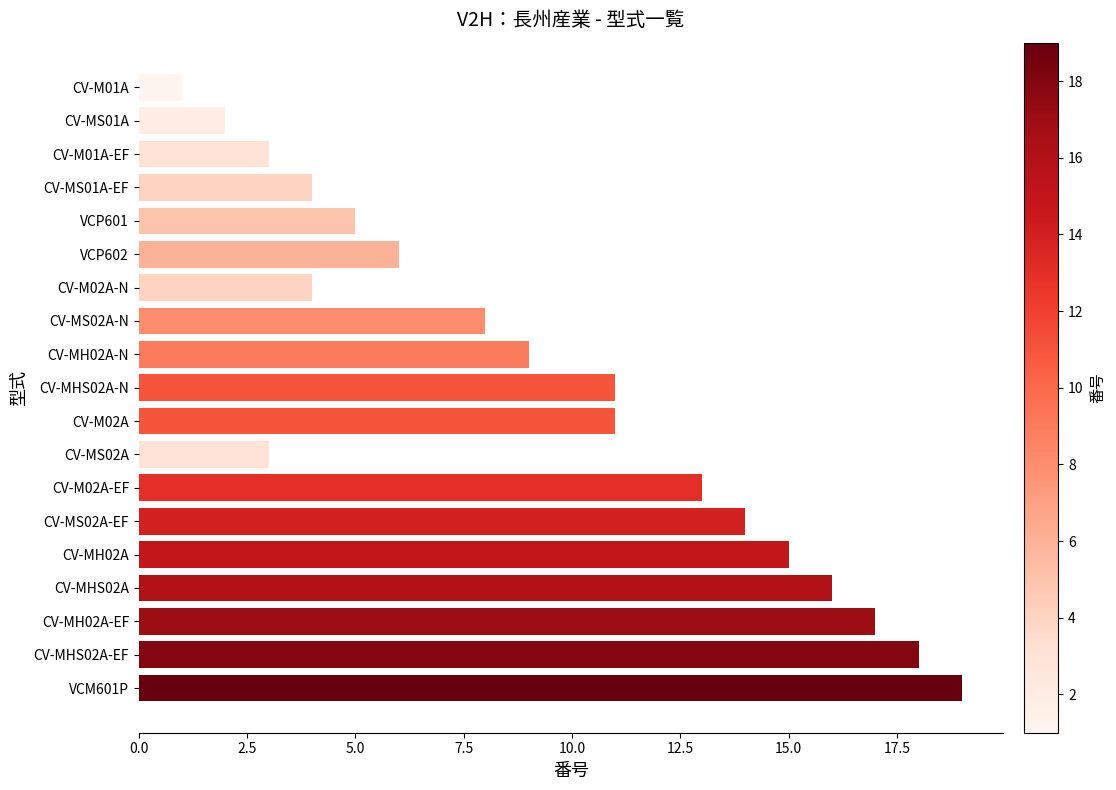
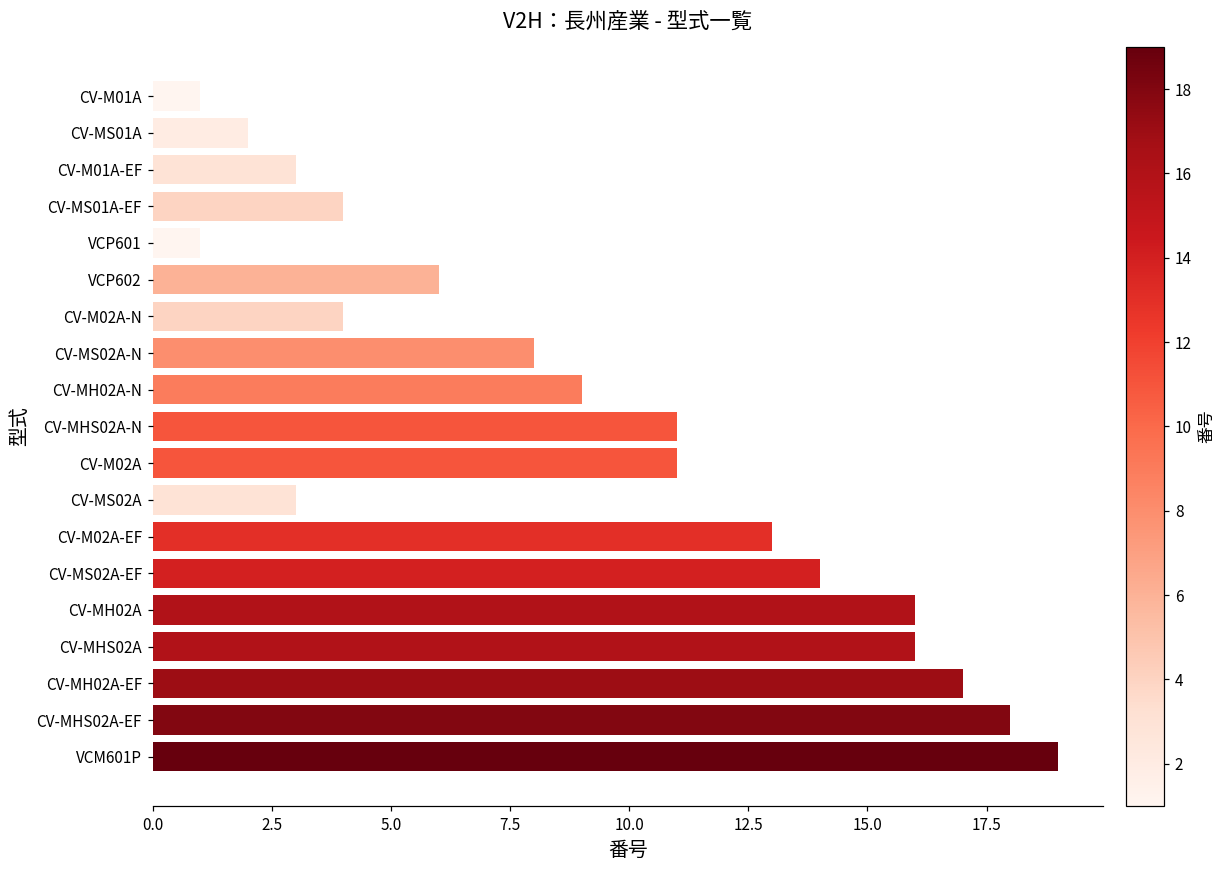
  {
    "CV-M01A": 1,
    "CV-MS01A": 2,
    "CV-M01A-EF": 3,
    "CV-MS01A-EF": 4,
-   "VCP601": 5,
+   "VCP601": 1,
    "VCP602": 6,
    "CV-M02A-N": 4,
    "CV-MS02A-N": 8,
    "CV-MH02A-N": 9,
    "CV-MHS02A-N": 11,
    "CV-M02A": 11,
    "CV-MS02A": 3,
    "CV-M02A-EF": 13,
    "CV-MS02A-EF": 14,
-   "CV-MH02A": 15,
+   "CV-MH02A": 16,
    "CV-MHS02A": 16,
    "CV-MH02A-EF": 17,
    "CV-MHS02A-EF": 18,
    "VCM601P": 19
  }
